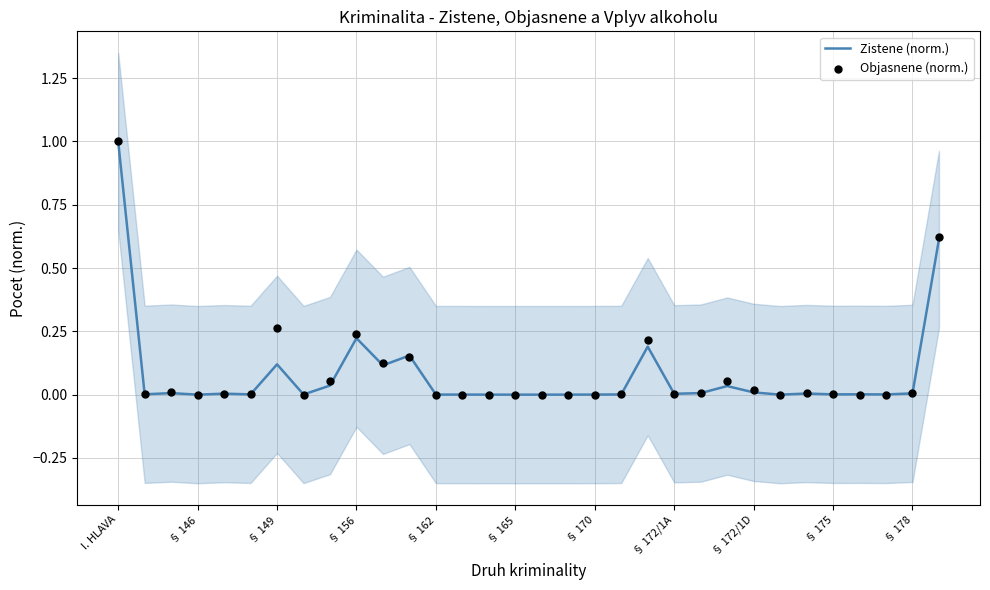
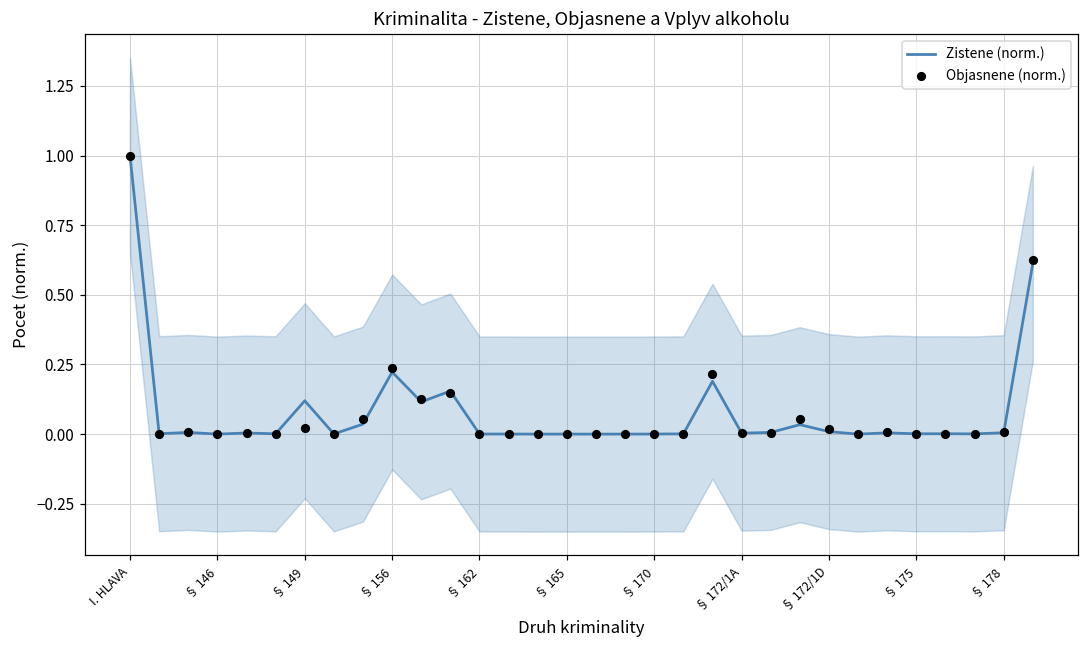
  {
    "Objasnene (norm.)": {
-     "§ 149": 0.26
+     "§ 149": 0.02
    }
  }
